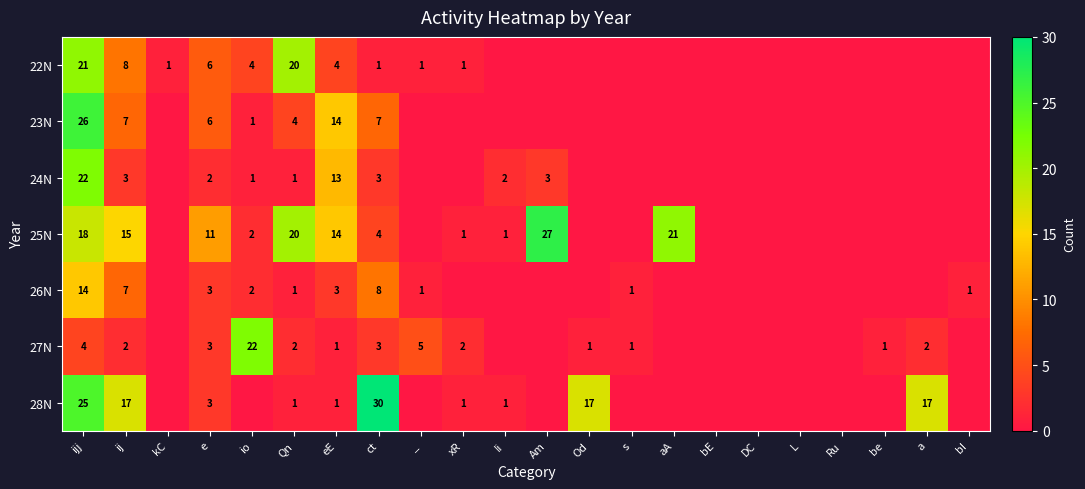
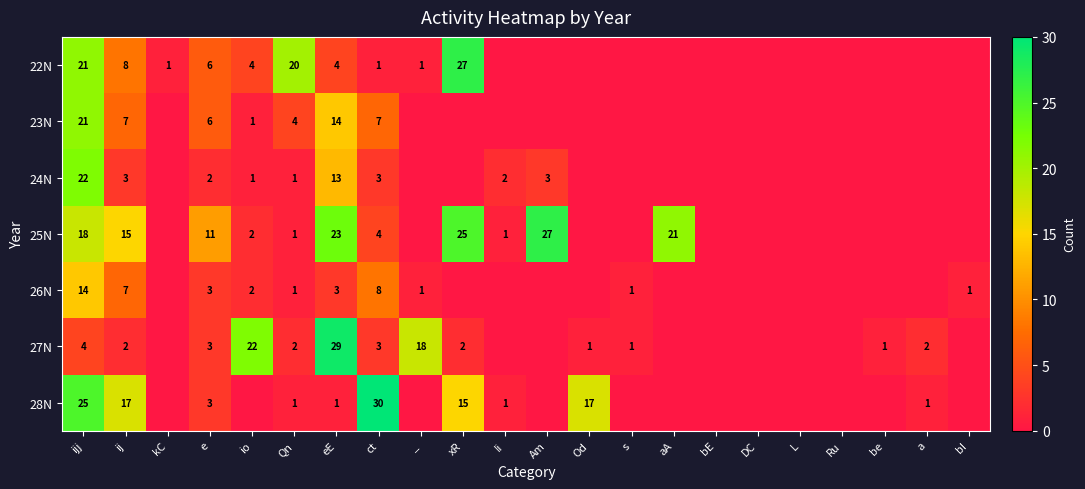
  {
    "22N": {
      "ijj": 21,
      "ij": 8,
      "kC": 1,
      "e": 6,
      "io": 4,
      "Qn": 20,
      "eE": 4,
      "ct": 1,
      "_": 1,
-     "xR": 1
+     "xR": 27
    },
    "23N": {
-     "ijj": 26,
+     "ijj": 21,
      "ij": 7,
      "e": 6,
      "io": 1,
      "Qn": 4,
      "eE": 14,
      "ct": 7
    },
    "24N": {
      "ijj": 22,
      "ij": 3,
      "e": 2,
      "io": 1,
      "Qn": 1,
      "eE": 13,
      "ct": 3,
      "Ii": 2,
      "Am": 3
    },
    "25N": {
      "ijj": 18,
      "ij": 15,
      "e": 11,
      "io": 2,
-     "Qn": 20,
-     "eE": 14,
+     "Qn": 1,
+     "eE": 23,
      "ct": 4,
-     "xR": 1,
+     "xR": 25,
      "Ii": 1,
      "Am": 27,
      "aA": 21
    },
    "26N": {
      "ijj": 14,
      "ij": 7,
      "e": 3,
      "io": 2,
      "Qn": 1,
      "eE": 3,
      "ct": 8,
      "_": 1,
      "s": 1,
      "bI": 1
    },
    "27N": {
      "ijj": 4,
      "ij": 2,
      "e": 3,
      "io": 22,
      "Qn": 2,
-     "eE": 1,
+     "eE": 29,
      "ct": 3,
-     "_": 5,
+     "_": 18,
      "xR": 2,
      "Od": 1,
      "s": 1,
      "be": 1,
      "a": 2
    },
    "28N": {
      "ijj": 25,
      "ij": 17,
      "e": 3,
      "Qn": 1,
      "eE": 1,
      "ct": 30,
-     "xR": 1,
+     "xR": 15,
      "Ii": 1,
      "Od": 17,
-     "a": 17
+     "a": 1
    }
  }
